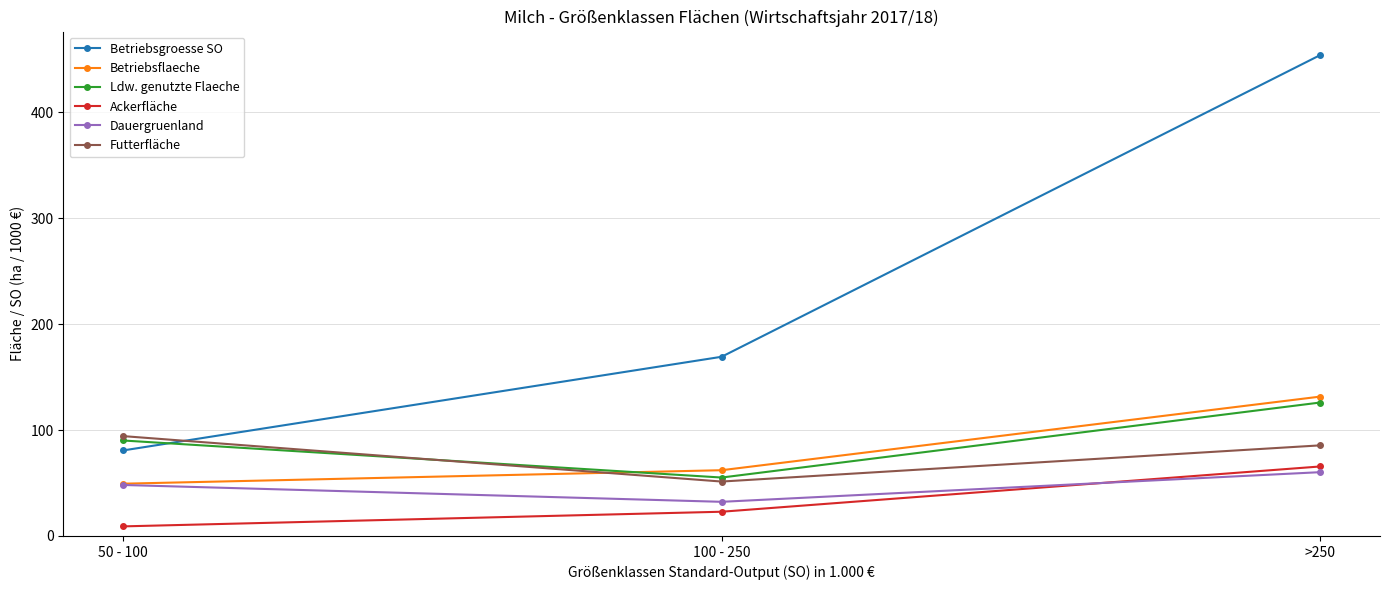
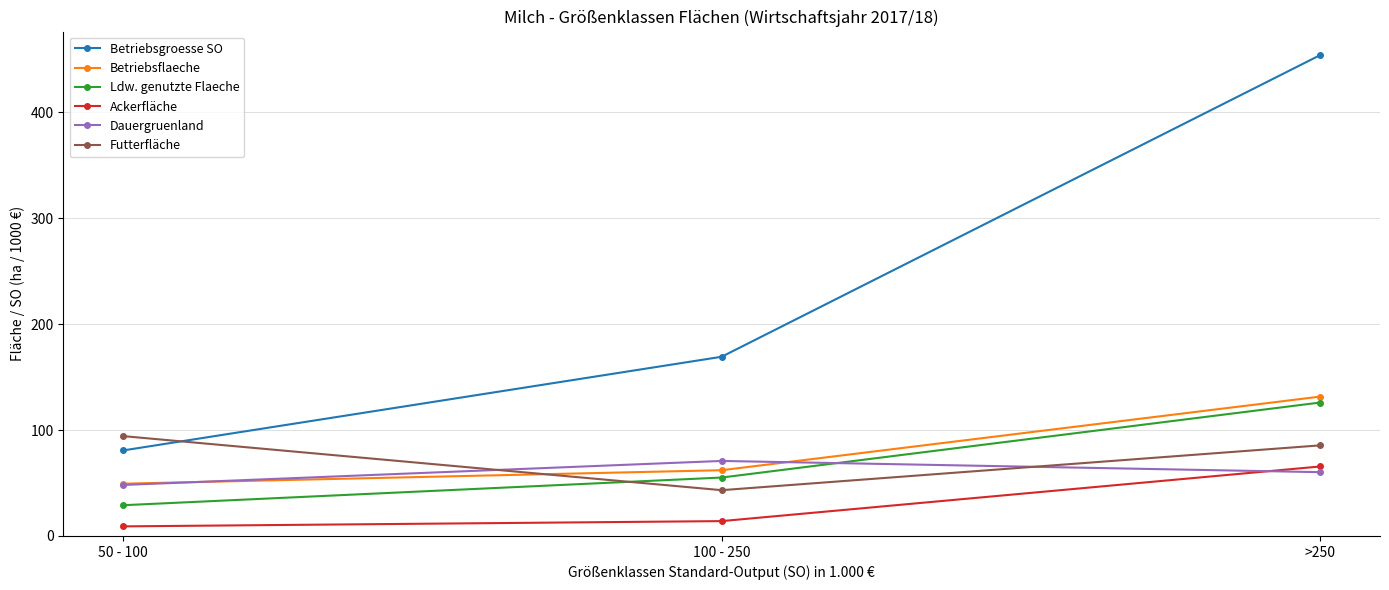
  {
    "Betriebsgroesse SO": {
      "50 - 100": 81,
      "100 - 250": 169,
      ">250": 454
    },
    "Betriebsflaeche": {
      "100 - 250": 62,
      ">250": 132
    },
    "Ldw. genutzte Flaeche": {
-     "50 - 100": 90,
+     "50 - 100": 29,
      "100 - 250": 55,
      ">250": 126
    },
    "Ackerfläche": {
      "50 - 100": 9,
-     "100 - 250": 23,
+     "100 - 250": 14,
      ">250": 66
    },
    "Dauergruenland": {
-     "100 - 250": 32,
+     "100 - 250": 71,
      ">250": 60
    },
    "Futterfläche": {
      "50 - 100": 94,
-     "100 - 250": 51,
+     "100 - 250": 43,
      ">250": 86
    }
  }
